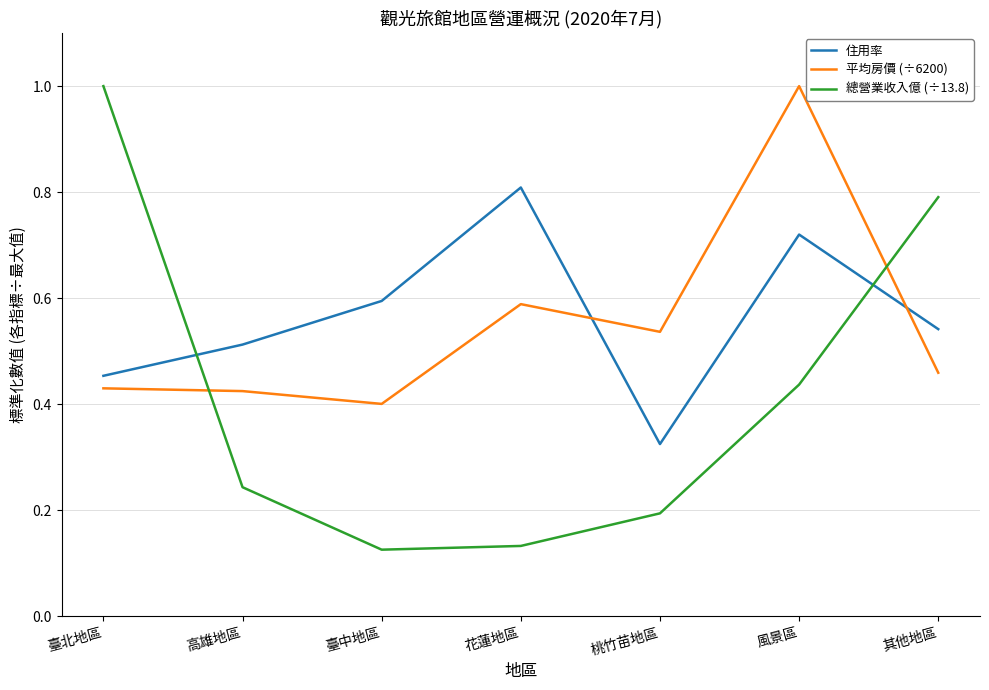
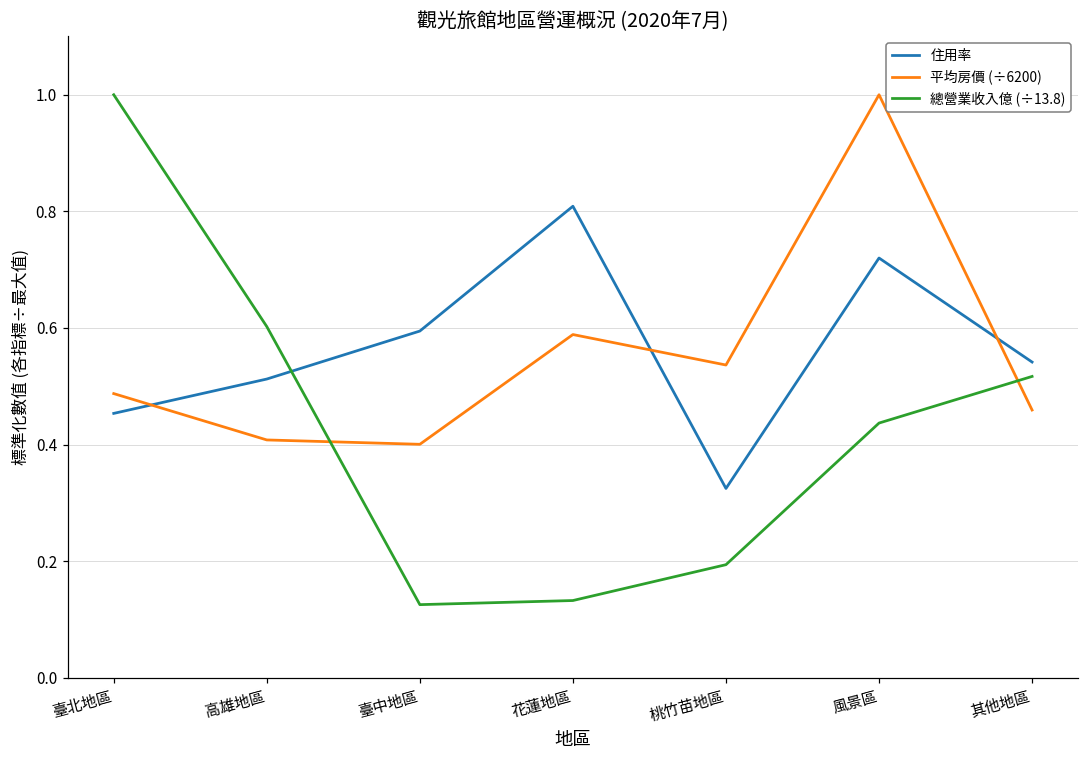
  {
    "住用率": {
      "臺北地區": 0.45,
      "高雄地區": 0.51,
      "臺中地區": 0.59,
      "花蓮地區": 0.81,
      "桃竹苗地區": 0.32,
      "風景區": 0.72,
      "其他地區": 0.54
    },
    "平均房價 (÷6200)": {
-     "臺北地區": 0.43,
-     "高雄地區": 0.42,
+     "臺北地區": 0.49,
+     "高雄地區": 0.41,
      "臺中地區": 0.40,
      "花蓮地區": 0.59,
      "桃竹苗地區": 0.54,
      "風景區": 1.00,
      "其他地區": 0.46
    },
    "總營業收入億 (÷13.8)": {
      "臺北地區": 1.00,
-     "高雄地區": 0.24,
+     "高雄地區": 0.60,
      "臺中地區": 0.13,
      "花蓮地區": 0.13,
      "桃竹苗地區": 0.19,
      "風景區": 0.44,
-     "其他地區": 0.79
+     "其他地區": 0.52
    }
  }
